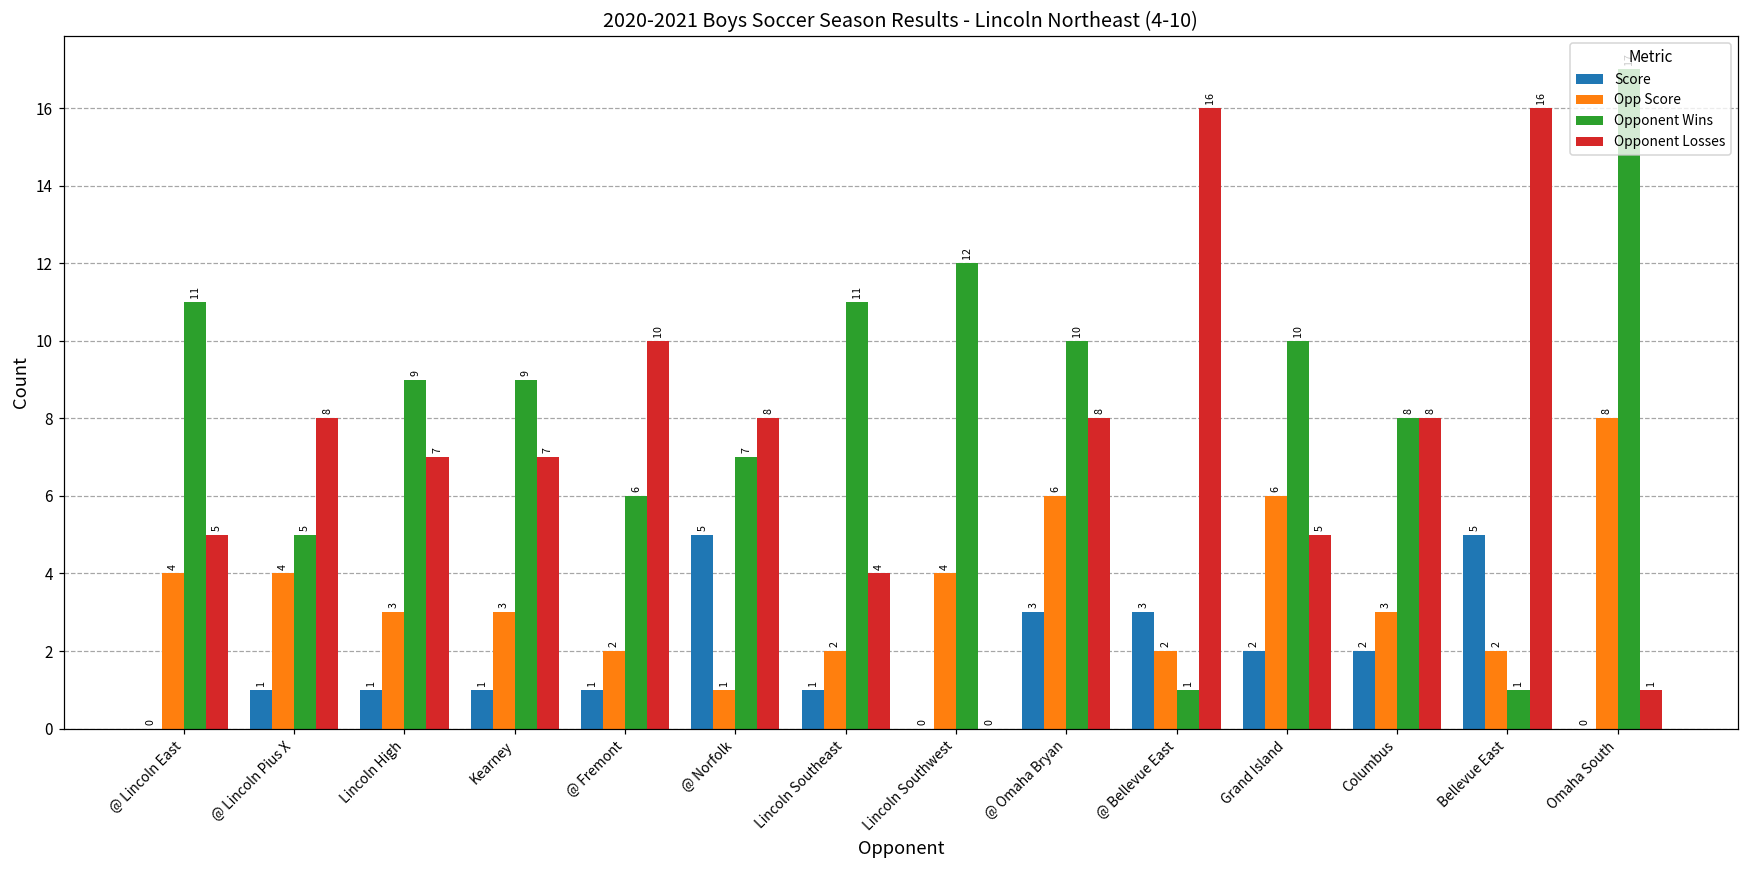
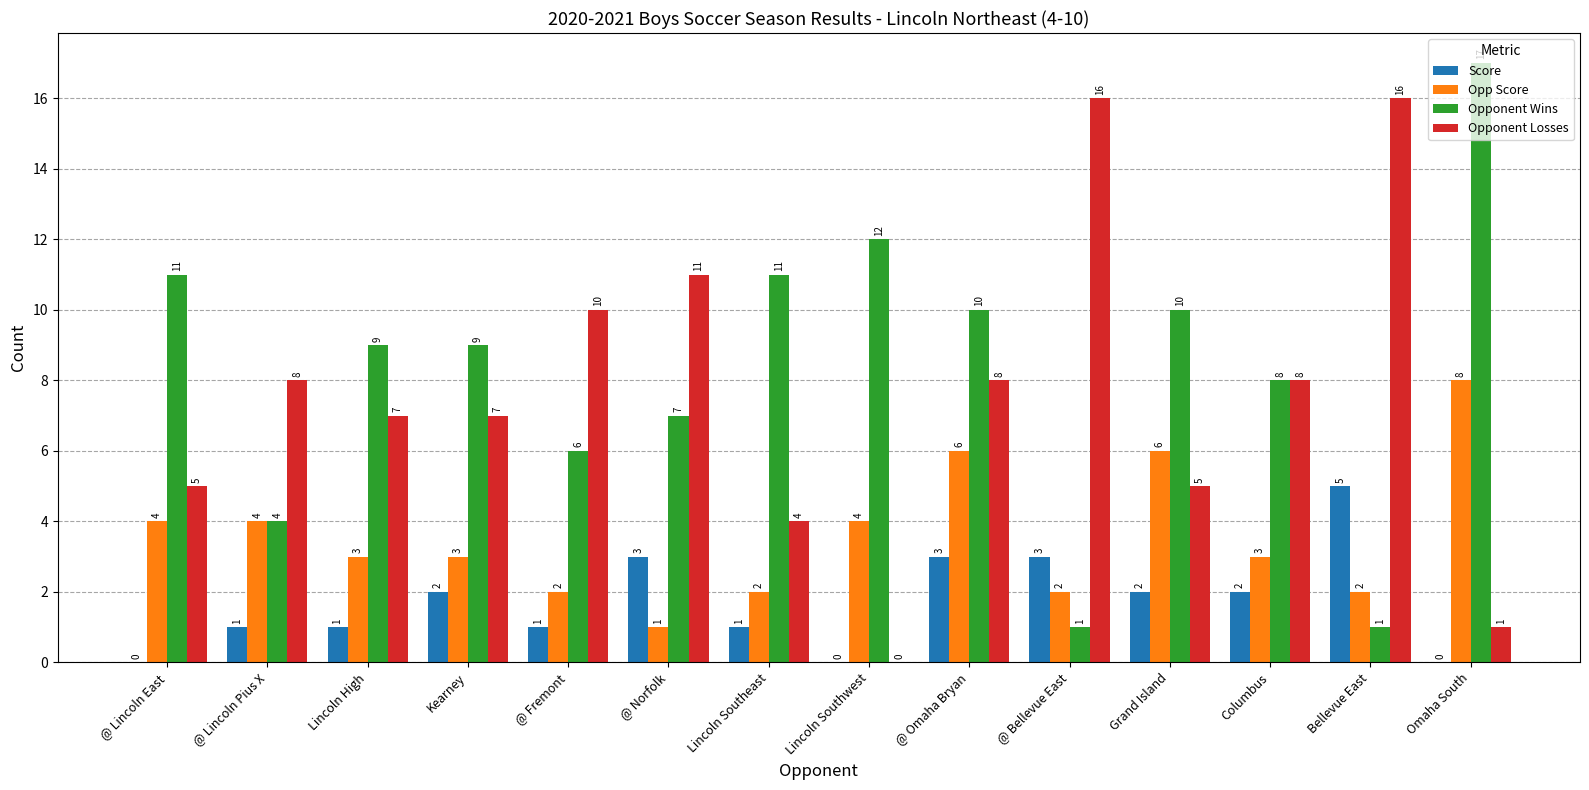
  {
    "Score": {
      "@ Lincoln East": 0,
      "@ Lincoln Pius X": 1,
      "Lincoln High": 1,
-     "Kearney": 1,
+     "Kearney": 2,
      "@ Fremont": 1,
-     "@ Norfolk": 5,
+     "@ Norfolk": 3,
      "Lincoln Southeast": 1,
      "Lincoln Southwest": 0,
      "@ Omaha Bryan": 3,
      "@ Bellevue East": 3,
      "Grand Island": 2,
      "Columbus": 2,
      "Bellevue East": 5,
      "Omaha South": 0
    },
    "Opp Score": {
      "@ Lincoln East": 4,
      "@ Lincoln Pius X": 4,
      "Lincoln High": 3,
      "Kearney": 3,
      "@ Fremont": 2,
      "@ Norfolk": 1,
      "Lincoln Southeast": 2,
      "Lincoln Southwest": 4,
      "@ Omaha Bryan": 6,
      "@ Bellevue East": 2,
      "Grand Island": 6,
      "Columbus": 3,
      "Bellevue East": 2,
      "Omaha South": 8
    },
    "Opponent Wins": {
      "@ Lincoln East": 11,
-     "@ Lincoln Pius X": 5,
+     "@ Lincoln Pius X": 4,
      "Lincoln High": 9,
      "Kearney": 9,
      "@ Fremont": 6,
      "@ Norfolk": 7,
      "Lincoln Southeast": 11,
      "Lincoln Southwest": 12,
      "@ Omaha Bryan": 10,
      "@ Bellevue East": 1,
      "Grand Island": 10,
      "Columbus": 8,
      "Bellevue East": 1
    },
    "Opponent Losses": {
      "@ Lincoln East": 5,
      "@ Lincoln Pius X": 8,
      "Lincoln High": 7,
      "Kearney": 7,
      "@ Fremont": 10,
-     "@ Norfolk": 8,
+     "@ Norfolk": 11,
      "Lincoln Southeast": 4,
      "Lincoln Southwest": 0,
      "@ Omaha Bryan": 8,
      "@ Bellevue East": 16,
      "Grand Island": 5,
      "Columbus": 8,
      "Bellevue East": 16,
      "Omaha South": 1
    }
  }
